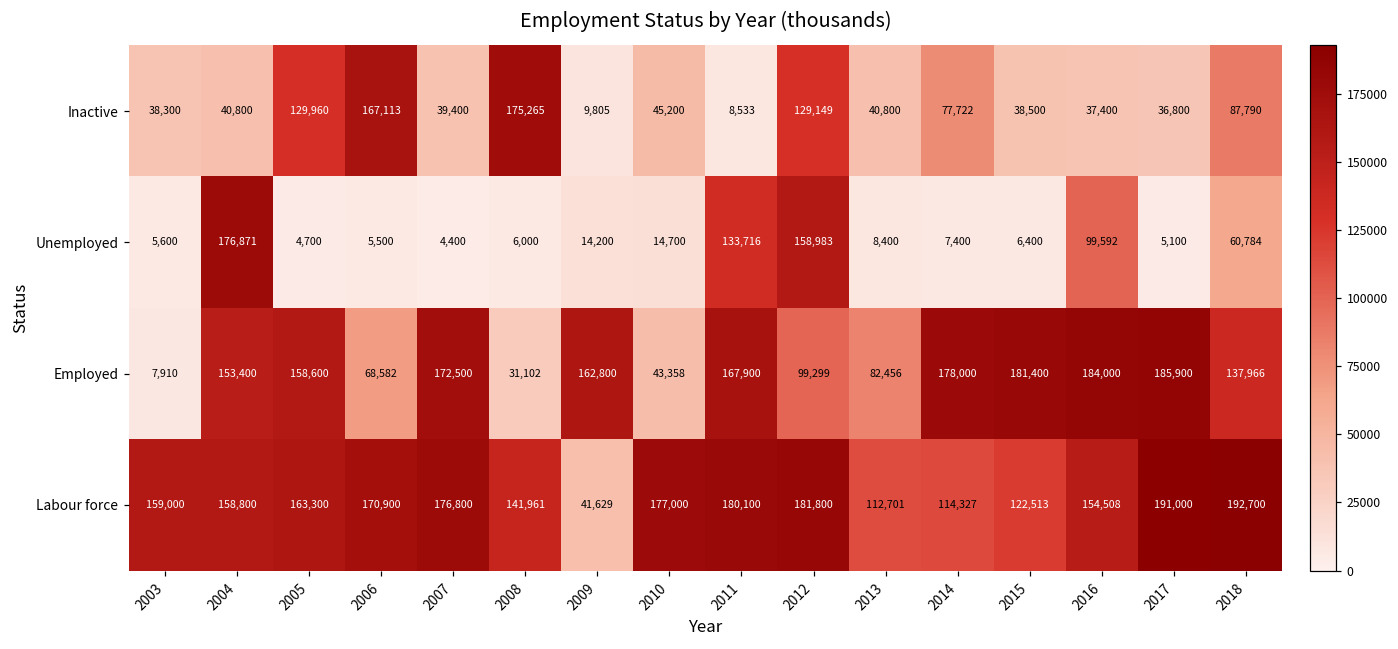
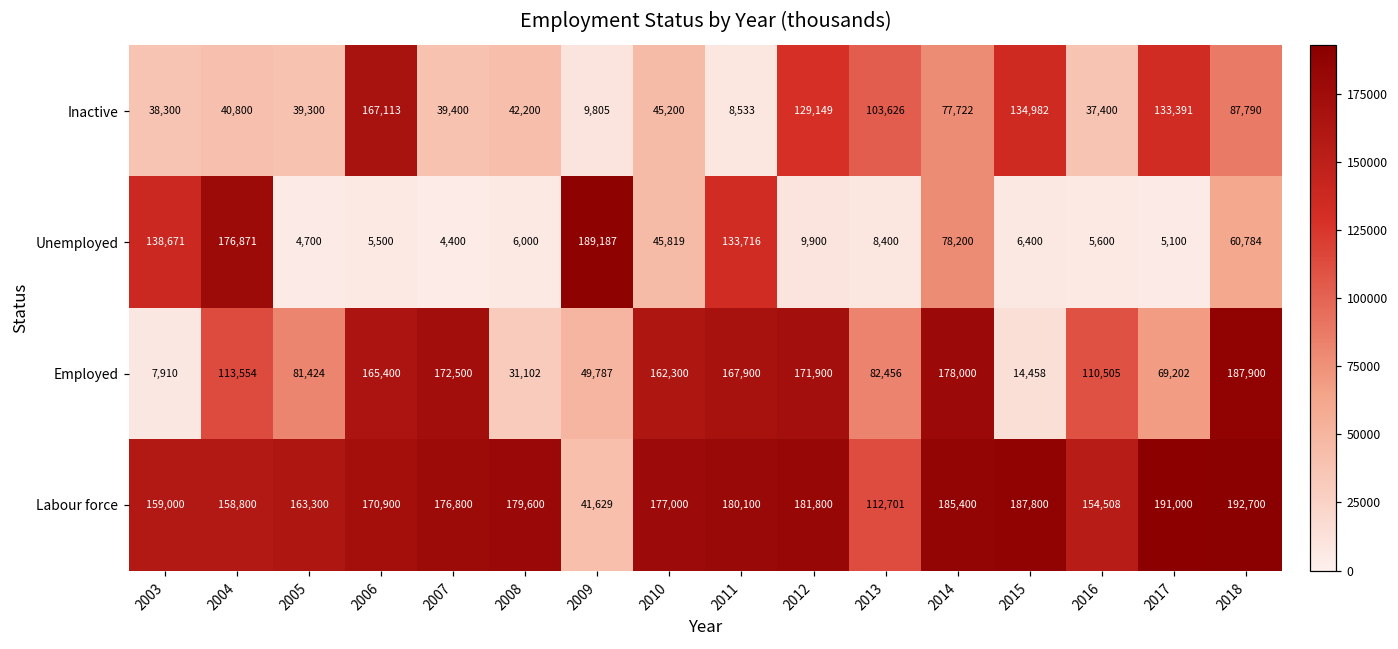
  {
    "Inactive": {
      "2003": "38,300",
      "2004": "40,800",
-     "2005": "129,960",
+     "2005": "39,300",
      "2006": "167,113",
      "2007": "39,400",
-     "2008": "175,265",
+     "2008": "42,200",
      "2009": "9,805",
      "2010": "45,200",
      "2011": "8,533",
      "2012": "129,149",
-     "2013": "40,800",
+     "2013": "103,626",
      "2014": "77,722",
-     "2015": "38,500",
+     "2015": "134,982",
      "2016": "37,400",
-     "2017": "36,800",
+     "2017": "133,391",
      "2018": "87,790"
    },
    "Unemployed": {
-     "2003": "5,600",
+     "2003": "138,671",
      "2004": "176,871",
      "2005": "4,700",
      "2006": "5,500",
      "2007": "4,400",
      "2008": "6,000",
-     "2009": "14,200",
-     "2010": "14,700",
+     "2009": "189,187",
+     "2010": "45,819",
      "2011": "133,716",
-     "2012": "158,983",
+     "2012": "9,900",
      "2013": "8,400",
-     "2014": "7,400",
+     "2014": "78,200",
      "2015": "6,400",
-     "2016": "99,592",
+     "2016": "5,600",
      "2017": "5,100",
      "2018": "60,784"
    },
    "Employed": {
      "2003": "7,910",
-     "2004": "153,400",
-     "2005": "158,600",
-     "2006": "68,582",
+     "2004": "113,554",
+     "2005": "81,424",
+     "2006": "165,400",
      "2007": "172,500",
      "2008": "31,102",
-     "2009": "162,800",
-     "2010": "43,358",
+     "2009": "49,787",
+     "2010": "162,300",
      "2011": "167,900",
-     "2012": "99,299",
+     "2012": "171,900",
      "2013": "82,456",
      "2014": "178,000",
-     "2015": "181,400",
-     "2016": "184,000",
-     "2017": "185,900",
-     "2018": "137,966"
+     "2015": "14,458",
+     "2016": "110,505",
+     "2017": "69,202",
+     "2018": "187,900"
    },
    "Labour force": {
      "2003": "159,000",
      "2004": "158,800",
      "2005": "163,300",
      "2006": "170,900",
      "2007": "176,800",
-     "2008": "141,961",
+     "2008": "179,600",
      "2009": "41,629",
      "2010": "177,000",
      "2011": "180,100",
      "2012": "181,800",
      "2013": "112,701",
-     "2014": "114,327",
-     "2015": "122,513",
+     "2014": "185,400",
+     "2015": "187,800",
      "2016": "154,508",
      "2017": "191,000",
      "2018": "192,700"
    }
  }
